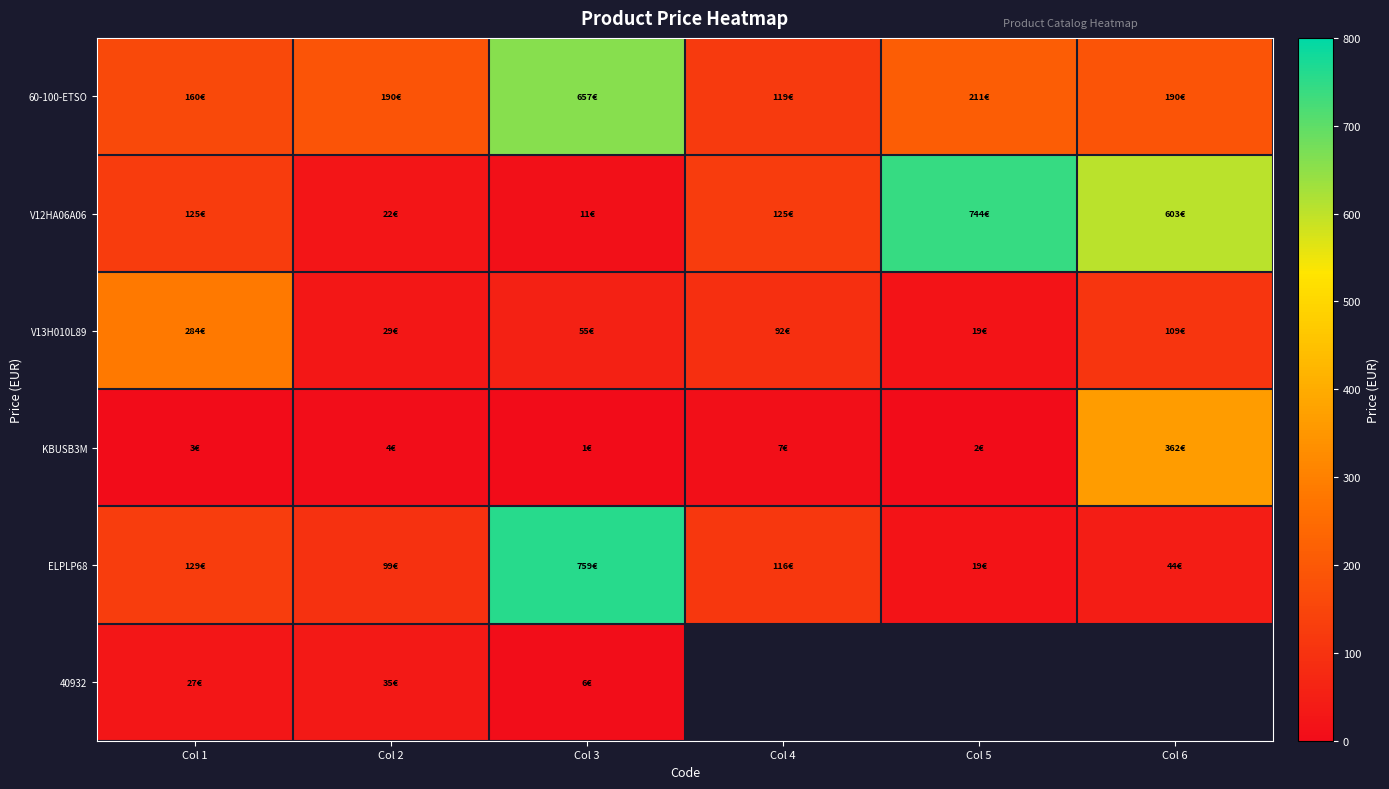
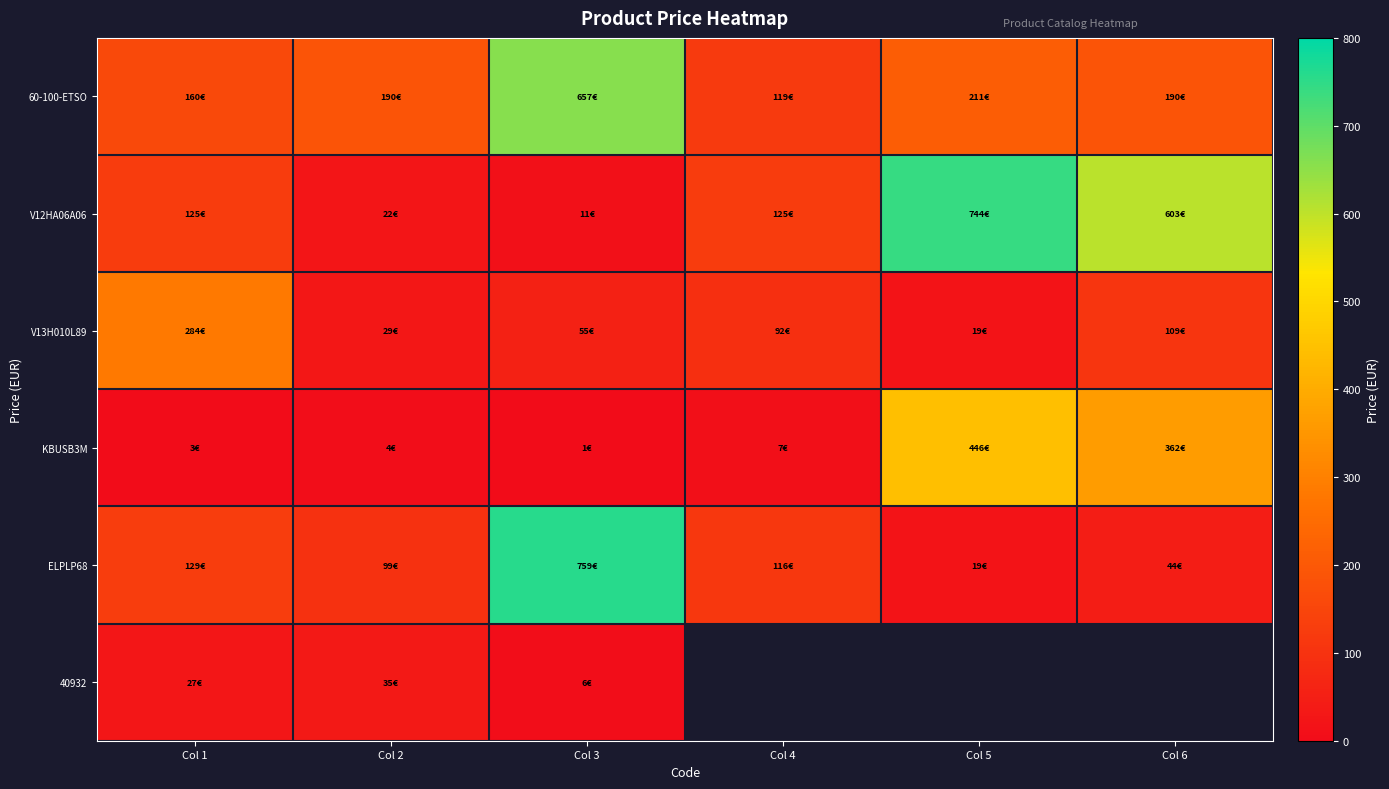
  {
    "60-100-ETSO": {
      "Col 1": "160€",
      "Col 2": "190€",
      "Col 3": "657€",
      "Col 4": "119€",
      "Col 5": "211€",
      "Col 6": "190€"
    },
    "V12HA06A06": {
      "Col 1": "125€",
      "Col 2": "22€",
      "Col 3": "11€",
      "Col 4": "125€",
      "Col 5": "744€",
      "Col 6": "603€"
    },
    "V13H010L89": {
      "Col 1": "284€",
      "Col 2": "29€",
      "Col 3": "55€",
      "Col 4": "92€",
      "Col 5": "19€",
      "Col 6": "109€"
    },
    "KBUSB3M": {
      "Col 1": "3€",
      "Col 2": "4€",
      "Col 3": "1€",
      "Col 4": "7€",
-     "Col 5": "2€",
+     "Col 5": "446€",
      "Col 6": "362€"
    },
    "ELPLP68": {
      "Col 1": "129€",
      "Col 2": "99€",
      "Col 3": "759€",
      "Col 4": "116€",
      "Col 5": "19€",
      "Col 6": "44€"
    },
    "40932": {
      "Col 1": "27€",
      "Col 2": "35€",
      "Col 3": "6€"
    }
  }
